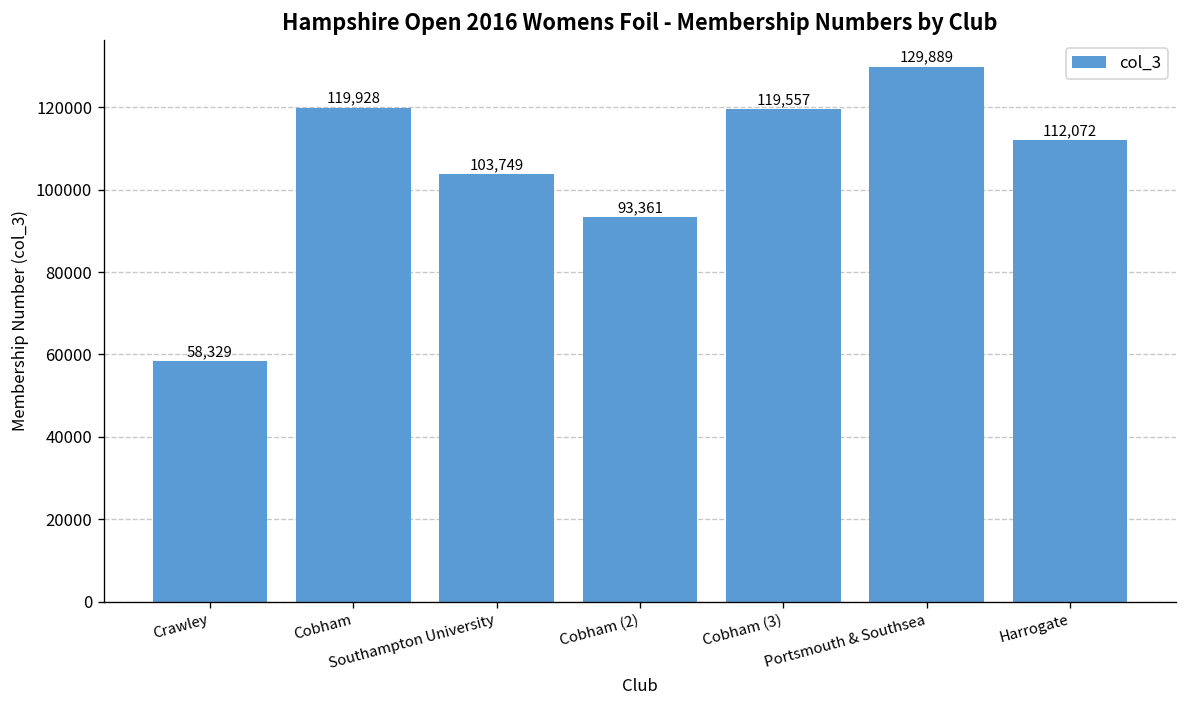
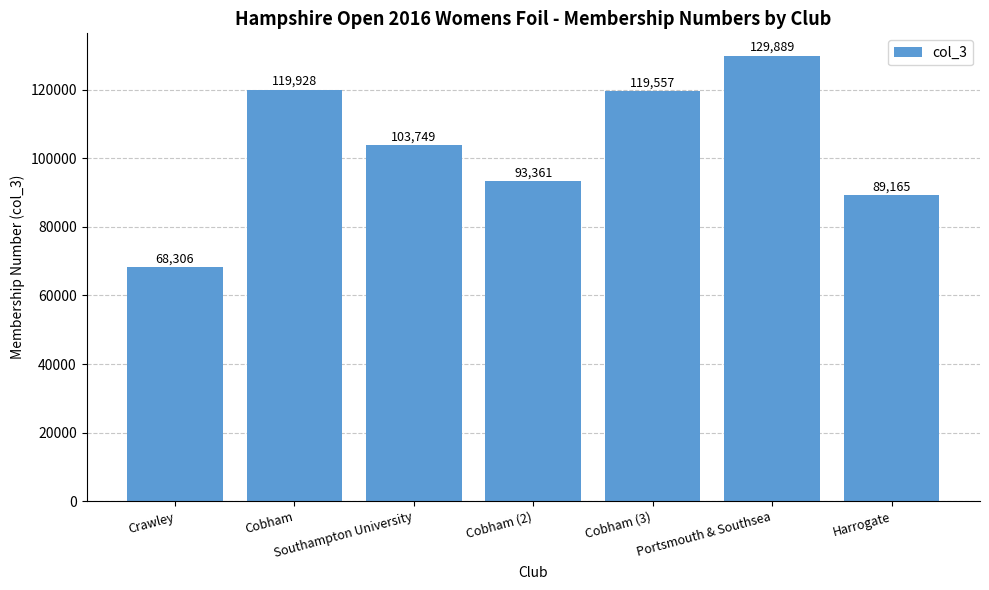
  {
-   "Crawley": "58,329",
+   "Crawley": "68,306",
    "Cobham": "119,928",
    "Southampton University": "103,749",
    "Cobham (2)": "93,361",
    "Cobham (3)": "119,557",
    "Portsmouth & Southsea": "129,889",
-   "Harrogate": "112,072"
+   "Harrogate": "89,165"
  }
